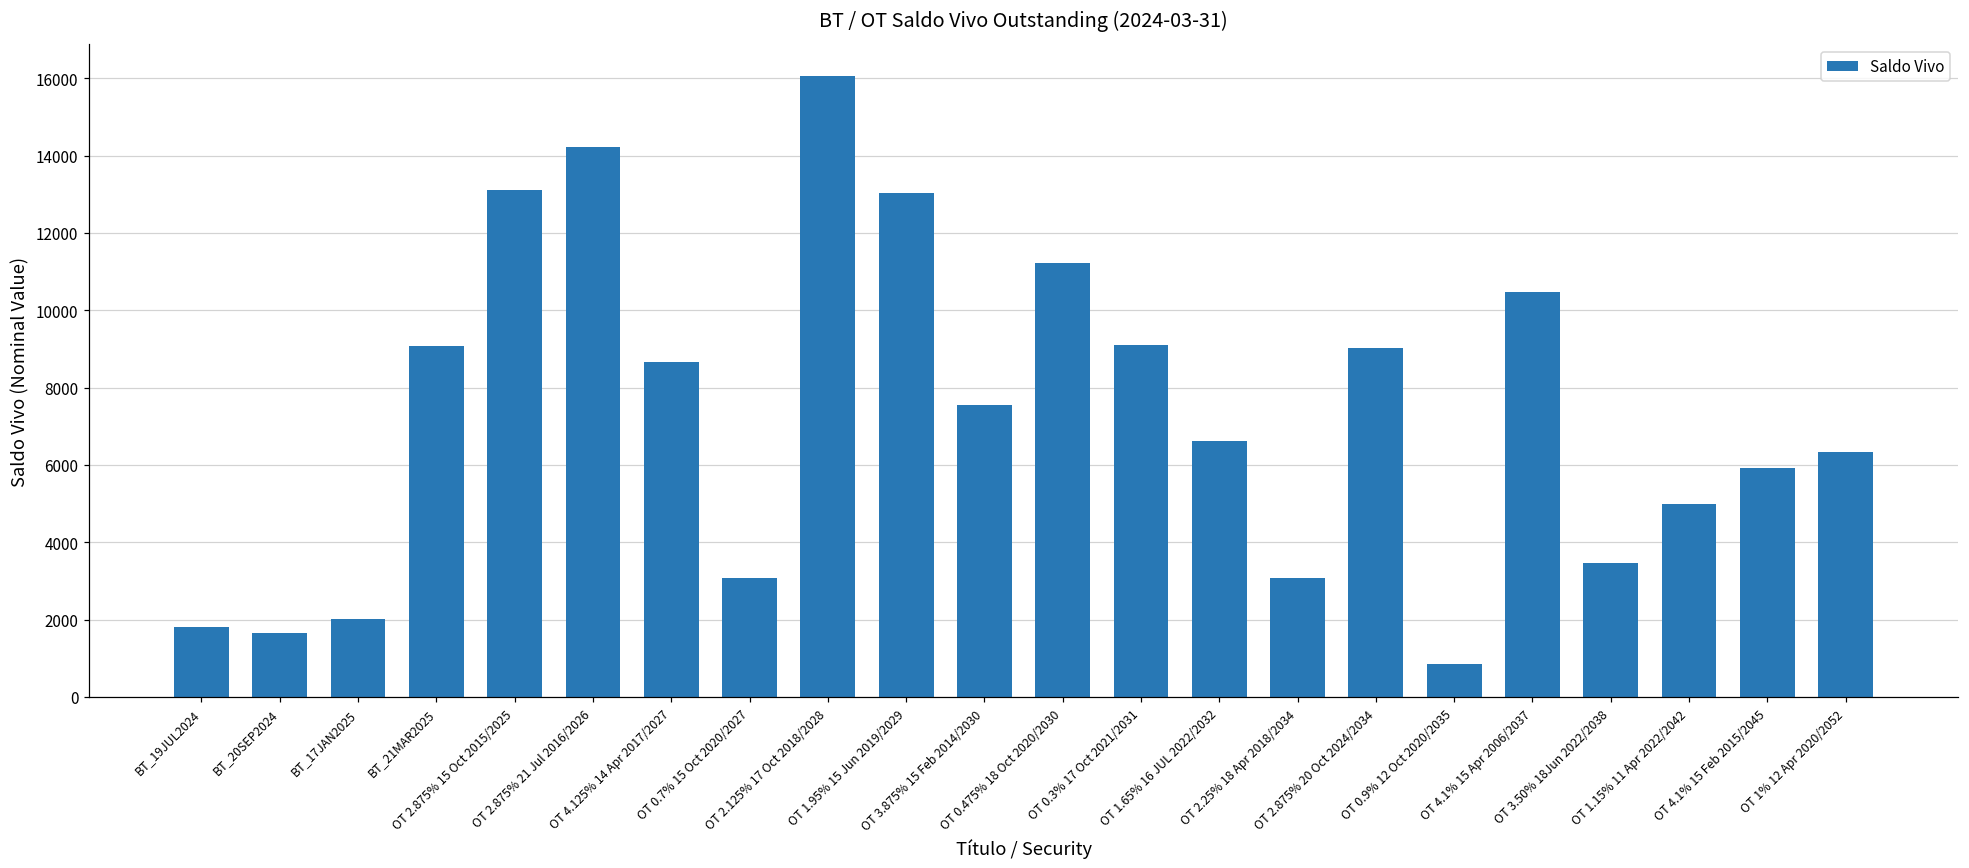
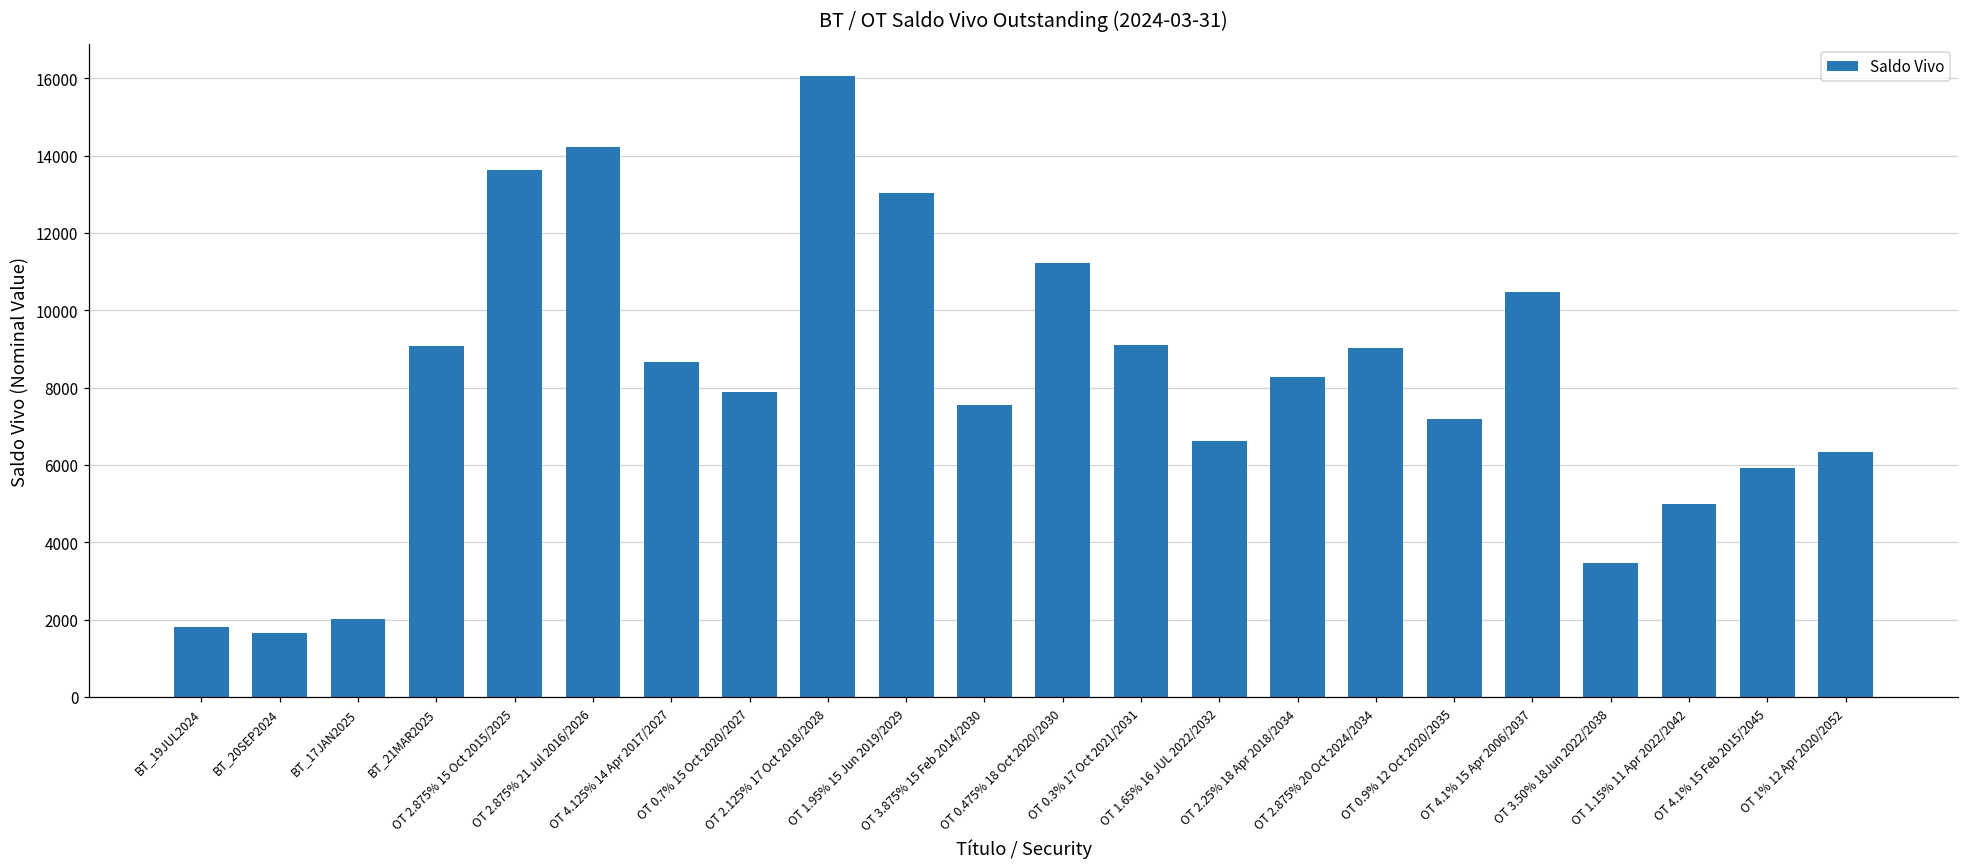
  {
    "BT_19JUL2024": 1800,
    "BT_20SEP2024": 1700,
    "BT_17JAN2025": 2000,
    "BT_21MAR2025": 9100,
-   "OT 2.875% 15 Oct 2015/2025": 13100,
+   "OT 2.875% 15 Oct 2015/2025": 13600,
    "OT 2.875% 21 Jul 2016/2026": 14200,
    "OT 4.125% 14 Apr 2017/2027": 8700,
-   "OT 0.7% 15 Oct 2020/2027": 3100,
+   "OT 0.7% 15 Oct 2020/2027": 7900,
    "OT 2.125% 17 Oct 2018/2028": 16100,
    "OT 1.95% 15 Jun 2019/2029": 13000,
    "OT 3.875% 15 Feb 2014/2030": 7600,
    "OT 0.475% 18 Oct 2020/2030": 11200,
    "OT 0.3% 17 Oct 2021/2031": 9100,
    "OT 1.65% 16 JUL 2022/2032": 6600,
-   "OT 2.25% 18 Apr 2018/2034": 3100,
+   "OT 2.25% 18 Apr 2018/2034": 8300,
    "OT 2.875% 20 Oct 2024/2034": 9000,
-   "OT 0.9% 12 Oct 2020/2035": 900,
+   "OT 0.9% 12 Oct 2020/2035": 7200,
    "OT 4.1% 15 Apr 2006/2037": 10500,
    "OT 3.50% 18Jun 2022/2038": 3500,
    "OT 1.15% 11 Apr 2022/2042": 5000,
    "OT 4.1% 15 Feb 2015/2045": 5900,
    "OT 1% 12 Apr 2020/2052": 6300
  }
